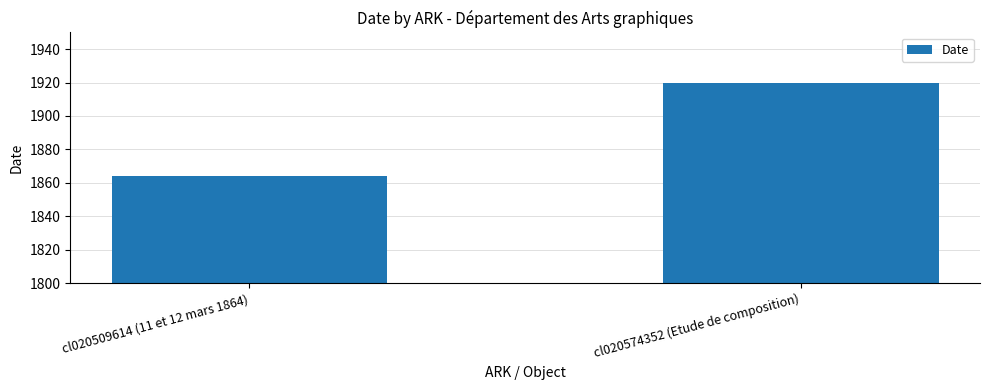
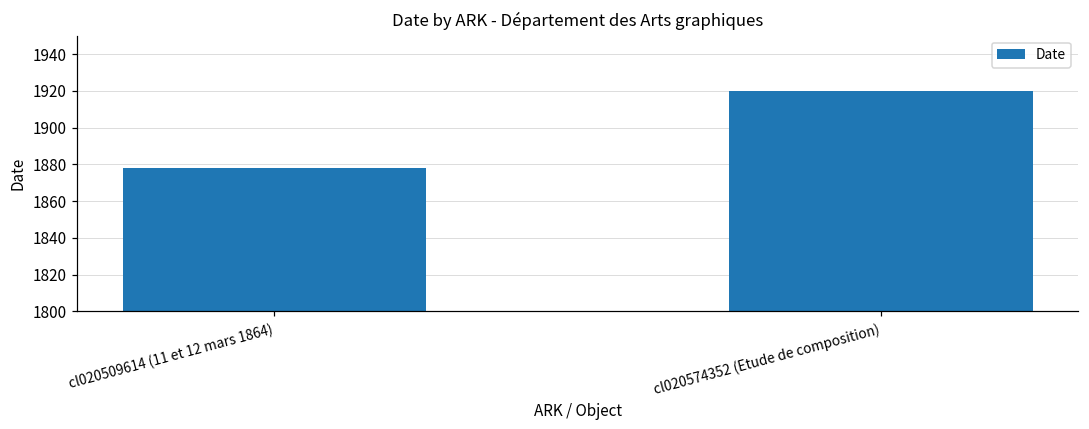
  {
-   "cl020509614 (11 et 12 mars 1864)": 1864,
+   "cl020509614 (11 et 12 mars 1864)": 1878,
    "cl020574352 (Etude de composition)": 1920
  }
